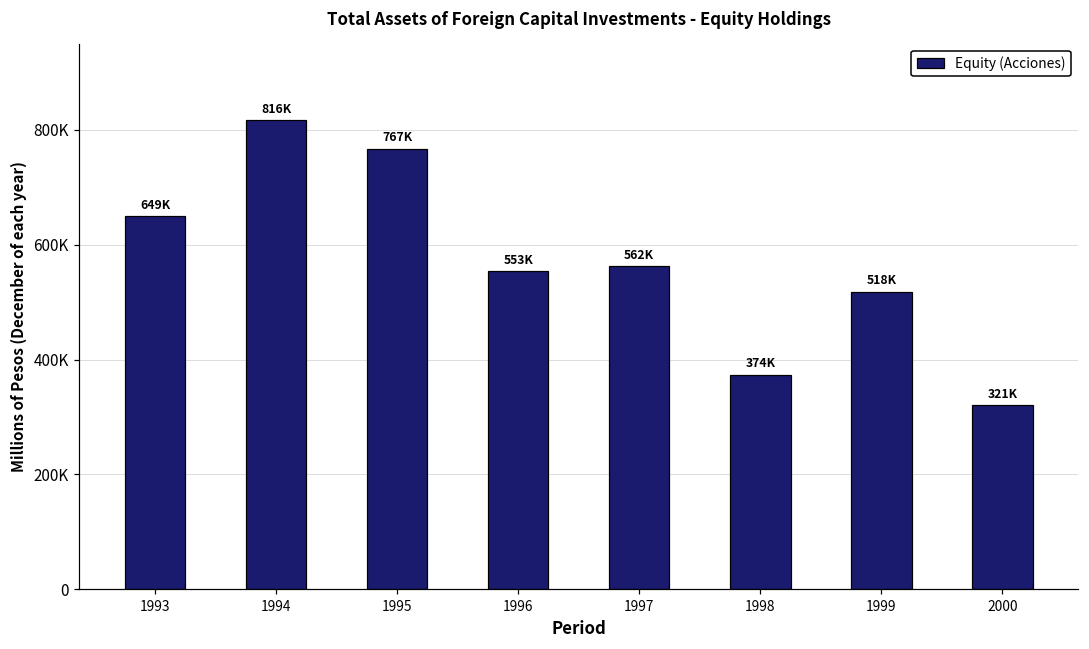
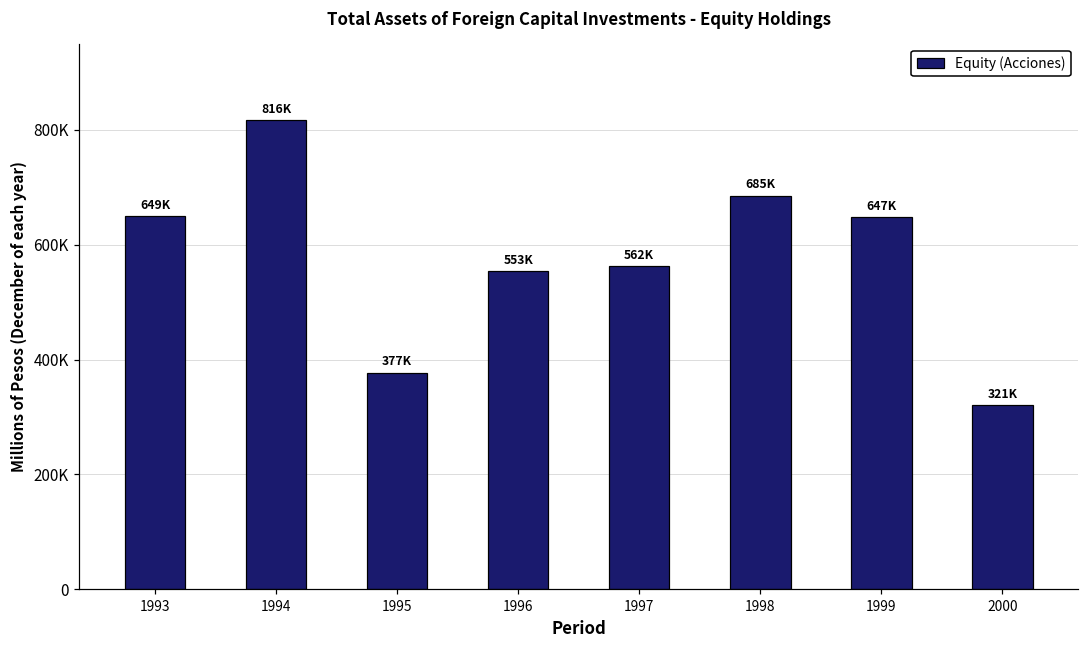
  {
    "1993": "649K",
    "1994": "816K",
-   "1995": "767K",
+   "1995": "377K",
    "1996": "553K",
    "1997": "562K",
-   "1998": "374K",
-   "1999": "518K",
+   "1998": "685K",
+   "1999": "647K",
    "2000": "321K"
  }
